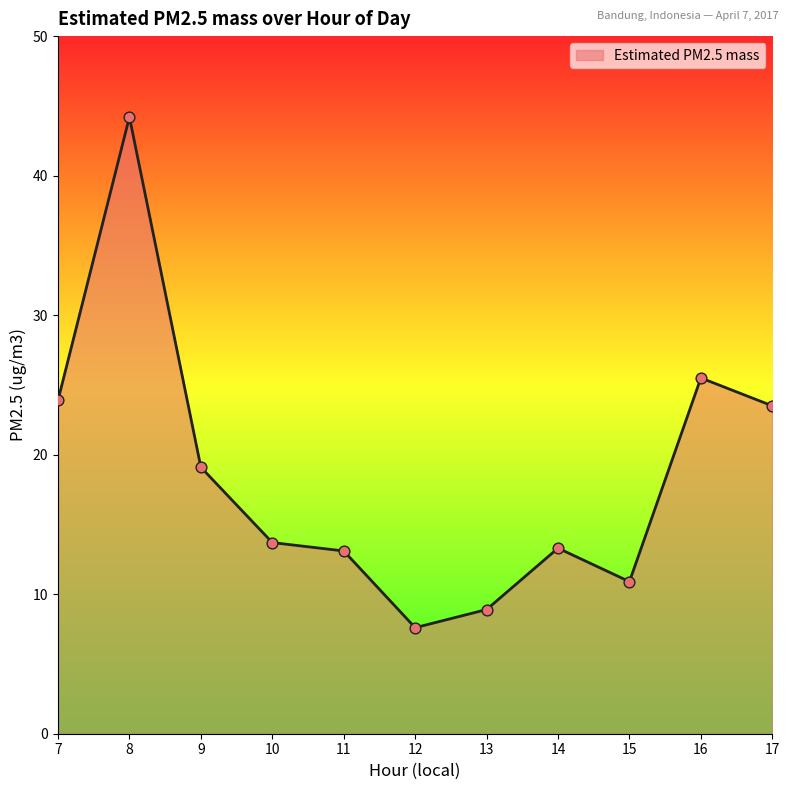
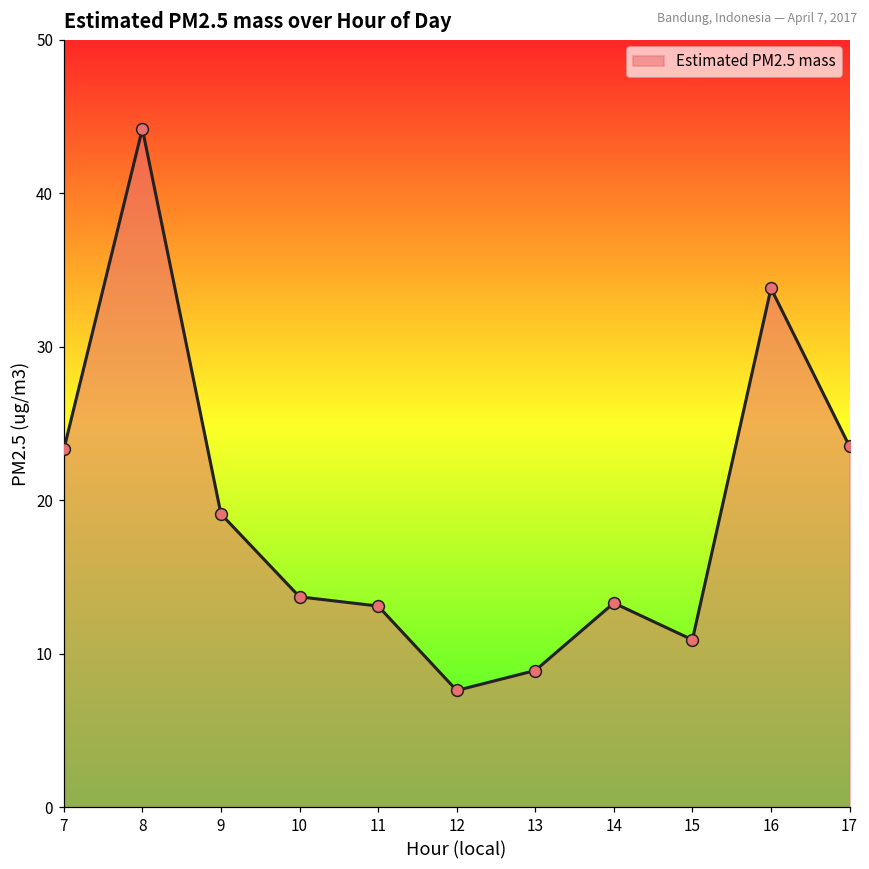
  {
-   "7": 23.9,
+   "7": 23.3,
    "8": 44.2,
    "9": 19.1,
    "10": 13.7,
    "11": 13.1,
    "12": 7.6,
    "13": 8.9,
    "14": 13.3,
    "15": 10.9,
-   "16": 25.5,
+   "16": 33.8,
    "17": 23.5
  }
